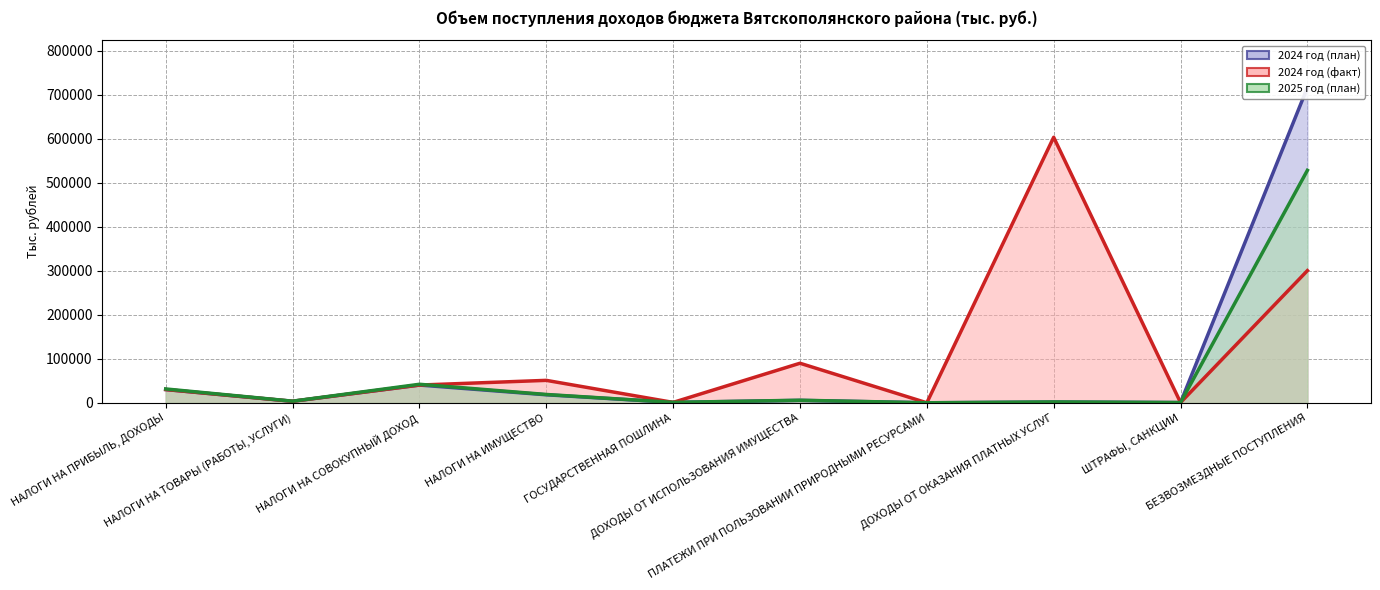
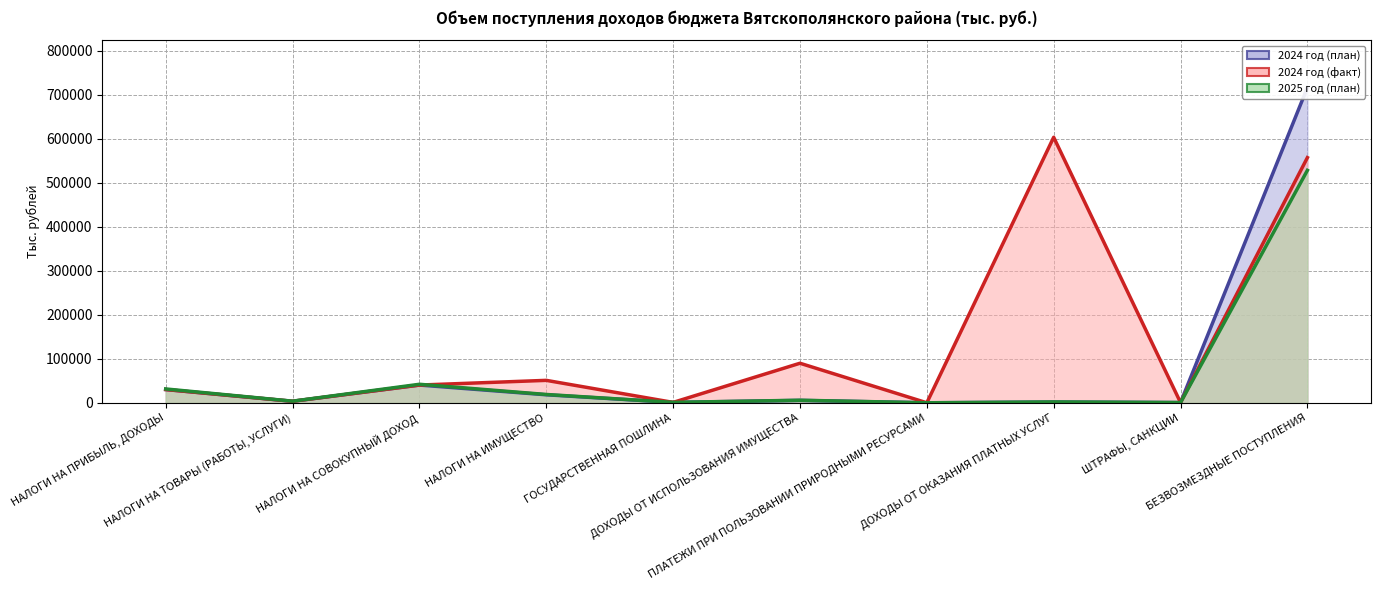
  {
    "2024 год (факт)": {
      "НАЛОГИ НА ИМУЩЕСТВО": 50000,
      "ДОХОДЫ ОТ ИСПОЛЬЗОВАНИЯ ИМУЩЕСТВА": 90000,
      "ДОХОДЫ ОТ ОКАЗАНИЯ ПЛАТНЫХ УСЛУГ": 600000,
-     "БЕЗВОЗМЕЗДНЫЕ ПОСТУПЛЕНИЯ": 300000
+     "БЕЗВОЗМЕЗДНЫЕ ПОСТУПЛЕНИЯ": 560000
    }
  }
